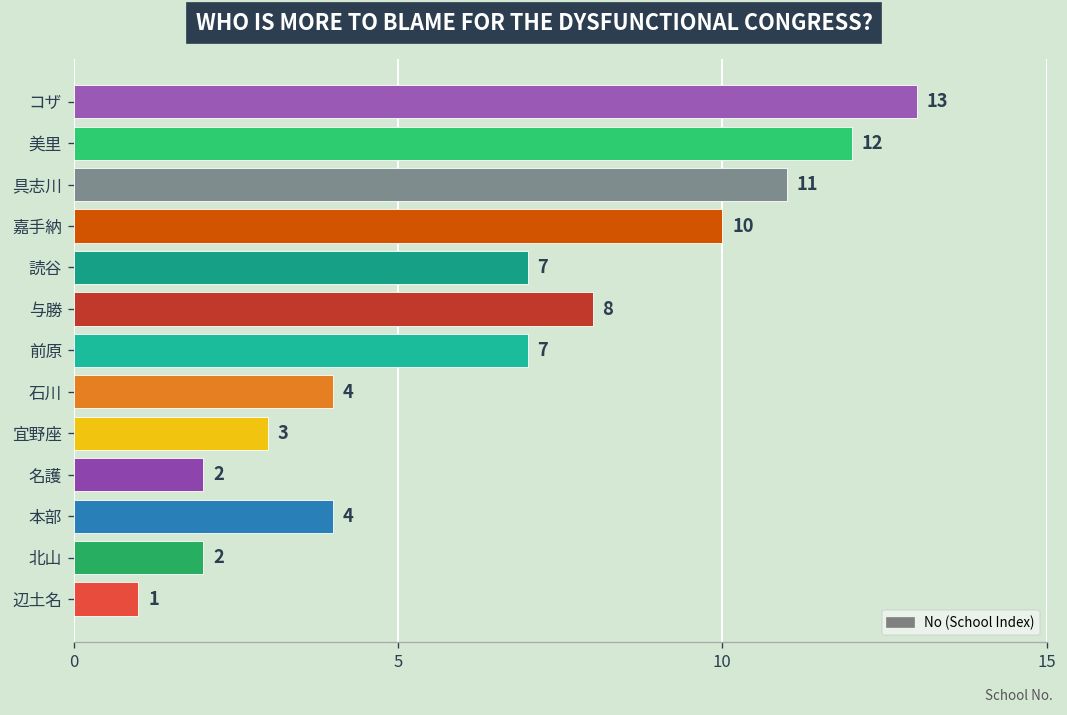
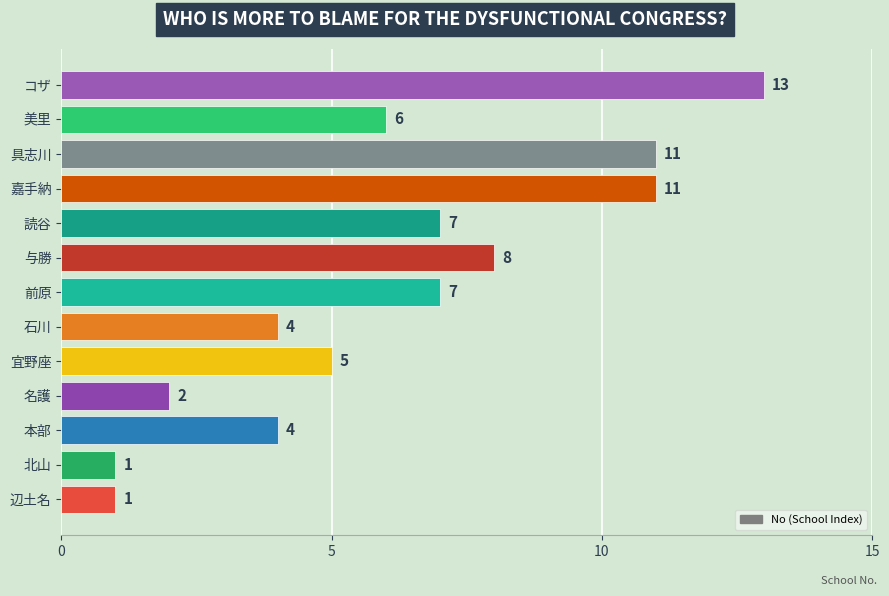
  {
    "コザ": 13,
-   "美里": 12,
+   "美里": 6,
    "具志川": 11,
-   "嘉手納": 10,
+   "嘉手納": 11,
    "読谷": 7,
    "与勝": 8,
    "前原": 7,
    "石川": 4,
-   "宜野座": 3,
+   "宜野座": 5,
    "名護": 2,
    "本部": 4,
-   "北山": 2,
+   "北山": 1,
    "辺土名": 1
  }
